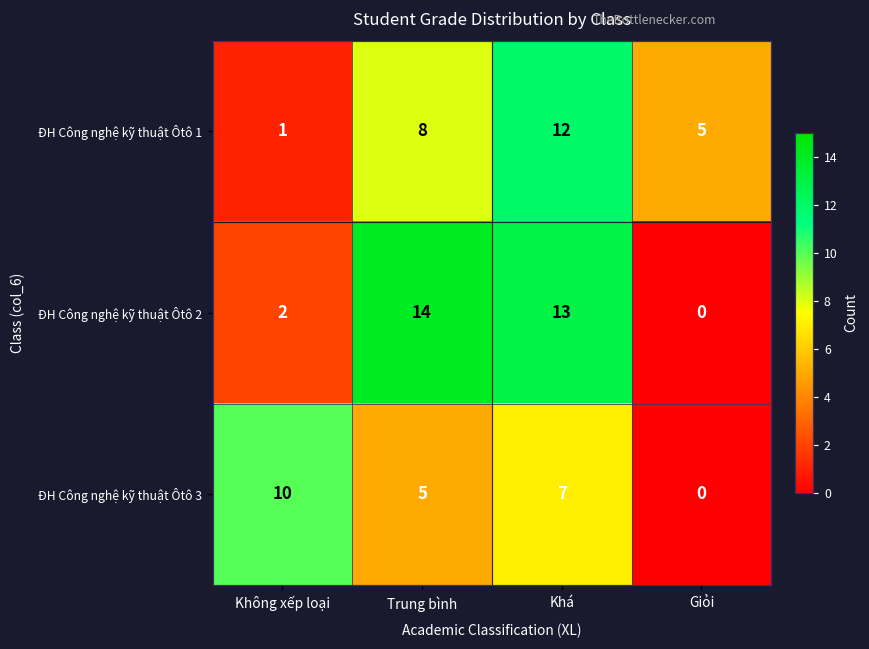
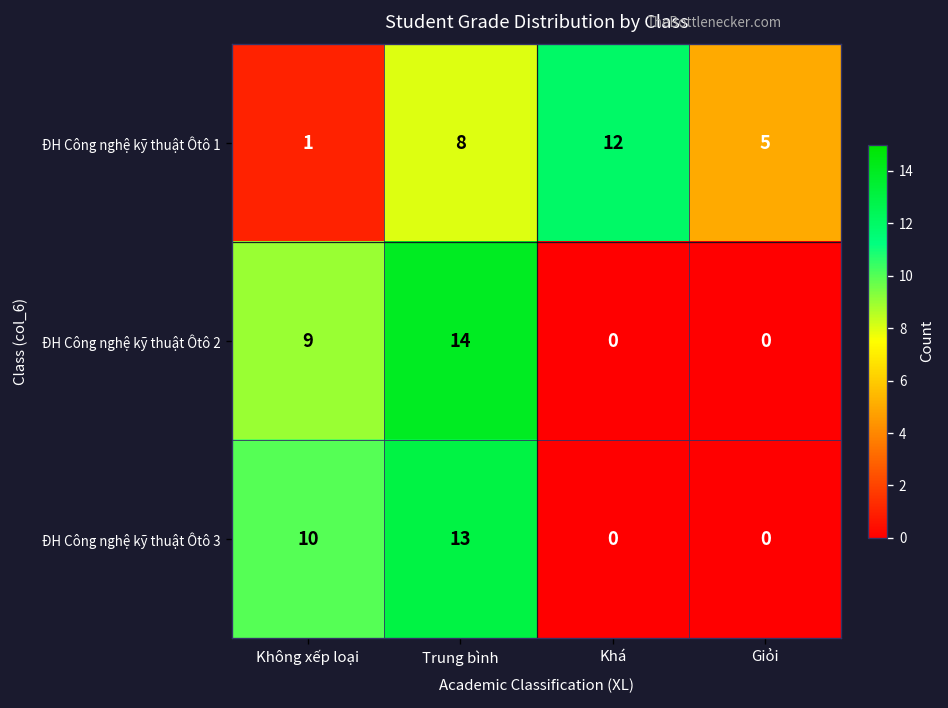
  {
    "ÐH Công nghệ kỹ thuật Ôtô 1": {
      "Không xếp loại": 1,
      "Trung bình": 8,
      "Khá": 12,
      "Giỏi": 5
    },
    "ÐH Công nghệ kỹ thuật Ôtô 2": {
-     "Không xếp loại": 2,
+     "Không xếp loại": 9,
      "Trung bình": 14,
-     "Khá": 13,
+     "Khá": 0,
      "Giỏi": 0
    },
    "ÐH Công nghệ kỹ thuật Ôtô 3": {
      "Không xếp loại": 10,
-     "Trung bình": 5,
-     "Khá": 7,
+     "Trung bình": 13,
+     "Khá": 0,
      "Giỏi": 0
    }
  }
